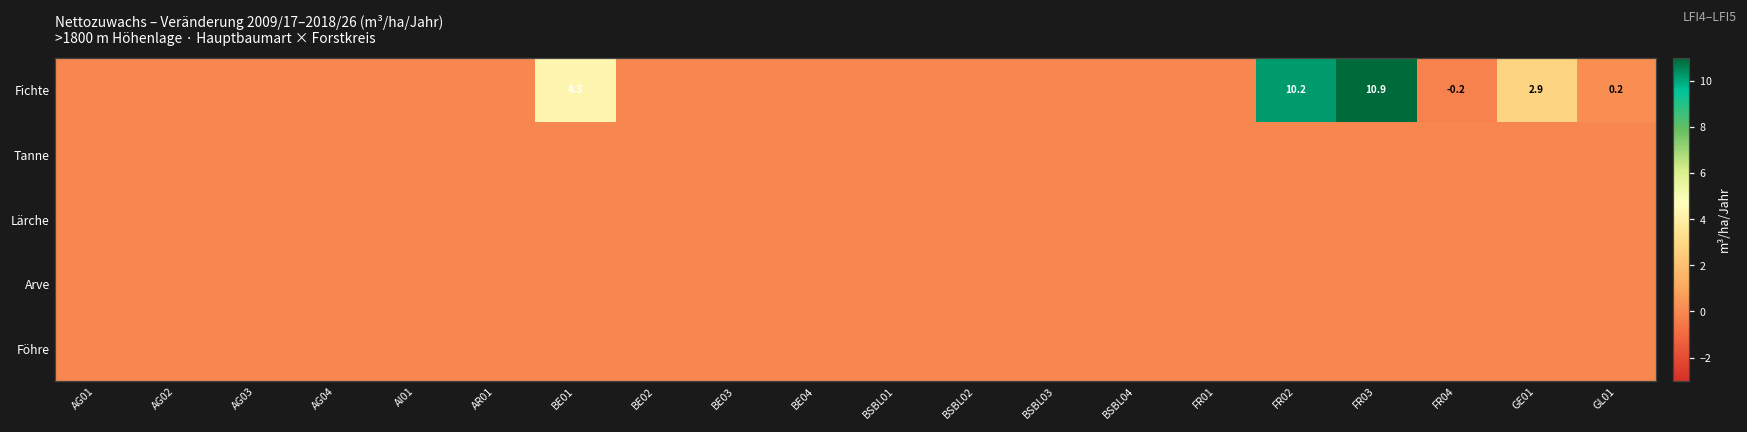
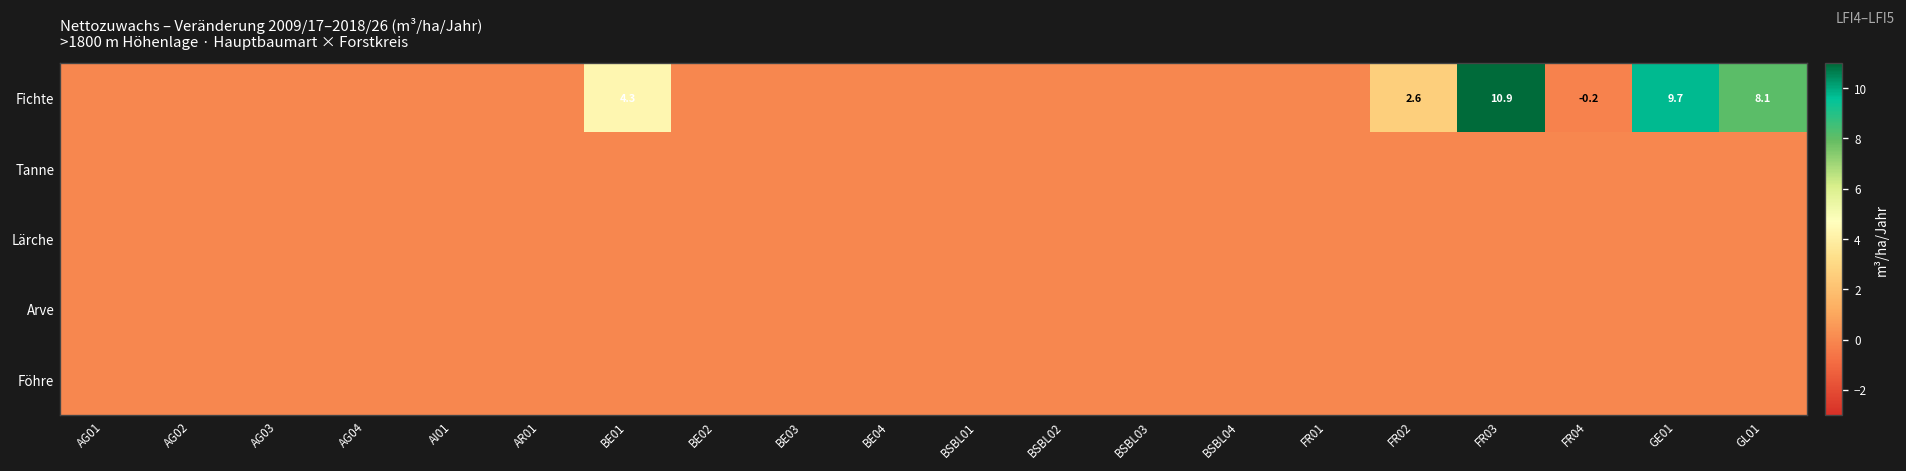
  {
    "Fichte": {
      "BE01": 4.3,
-     "FR02": 10.2,
+     "FR02": 2.6,
      "FR03": 10.9,
      "FR04": -0.2,
-     "GE01": 2.9,
-     "GL01": 0.2
+     "GE01": 9.7,
+     "GL01": 8.1
    }
  }
